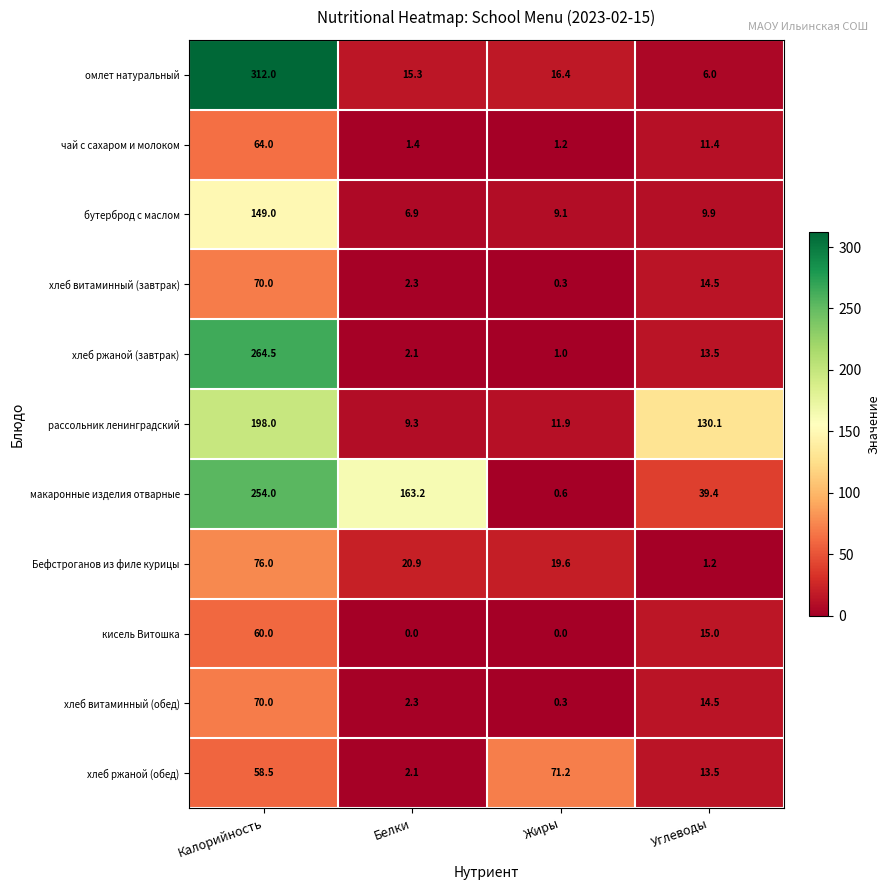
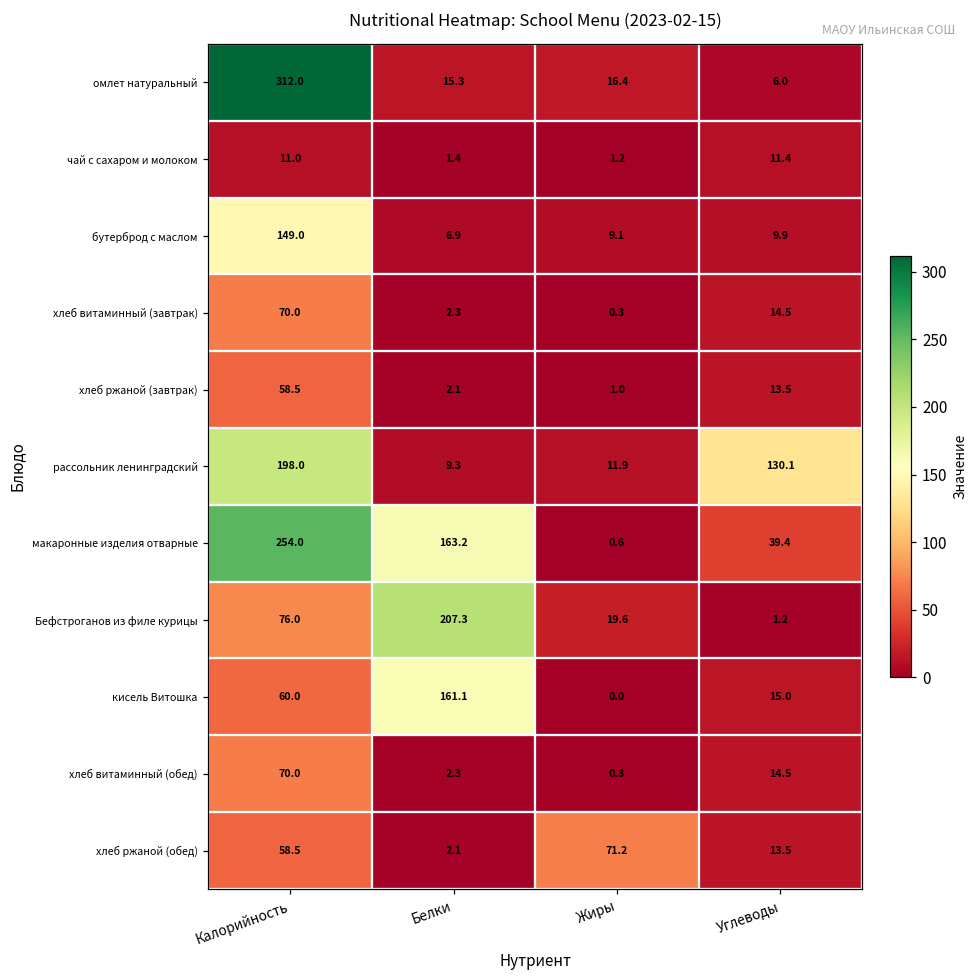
  {
    "омлет натуральный": {
      "Калорийность": 312.0,
      "Белки": 15.3,
      "Жиры": 16.4,
      "Углеводы": 6.0
    },
    "чай с сахаром и молоком": {
-     "Калорийность": 64.0,
+     "Калорийность": 11.0,
      "Белки": 1.4,
      "Жиры": 1.2,
      "Углеводы": 11.4
    },
    "бутерброд с маслом": {
      "Калорийность": 149.0,
      "Белки": 6.9,
      "Жиры": 9.1,
      "Углеводы": 9.9
    },
    "хлеб витаминный (завтрак)": {
      "Калорийность": 70.0,
      "Белки": 2.3,
      "Жиры": 0.3,
      "Углеводы": 14.5
    },
    "хлеб ржаной (завтрак)": {
-     "Калорийность": 264.5,
+     "Калорийность": 58.5,
      "Белки": 2.1,
      "Жиры": 1.0,
      "Углеводы": 13.5
    },
    "рассольник ленинградский": {
      "Калорийность": 198.0,
      "Белки": 9.3,
      "Жиры": 11.9,
      "Углеводы": 130.1
    },
    "макаронные изделия отварные": {
      "Калорийность": 254.0,
      "Белки": 163.2,
      "Жиры": 0.6,
      "Углеводы": 39.4
    },
    "Бефстроганов из филе курицы": {
      "Калорийность": 76.0,
-     "Белки": 20.9,
+     "Белки": 207.3,
      "Жиры": 19.6,
      "Углеводы": 1.2
    },
    "кисель Витошка": {
      "Калорийность": 60.0,
-     "Белки": 0.0,
+     "Белки": 161.1,
      "Жиры": 0.0,
      "Углеводы": 15.0
    },
    "хлеб витаминный (обед)": {
      "Калорийность": 70.0,
      "Белки": 2.3,
      "Жиры": 0.3,
      "Углеводы": 14.5
    },
    "хлеб ржаной (обед)": {
      "Калорийность": 58.5,
      "Белки": 2.1,
      "Жиры": 71.2,
      "Углеводы": 13.5
    }
  }
